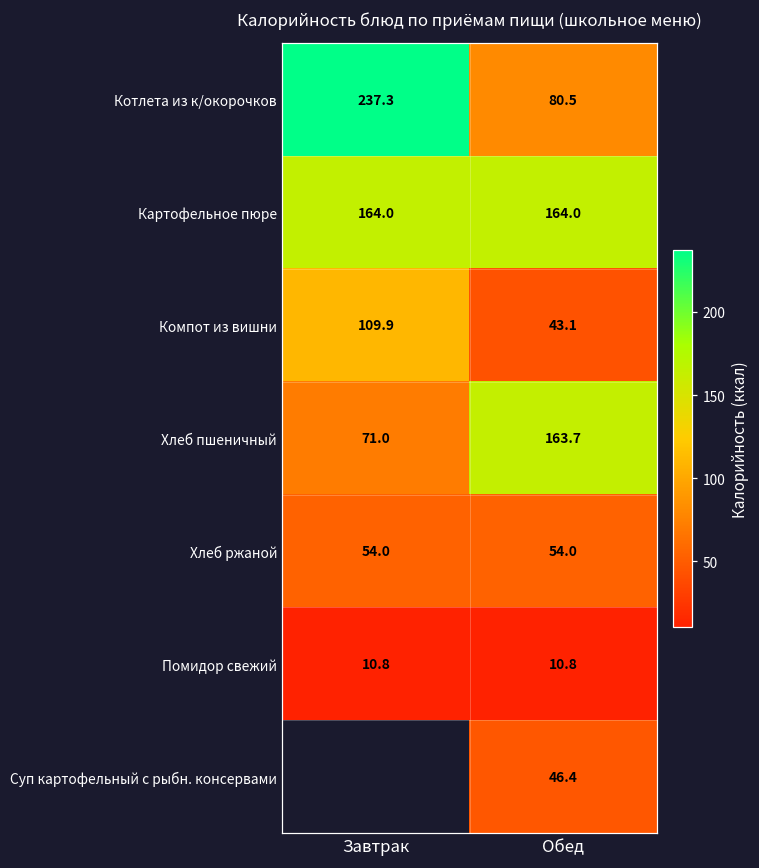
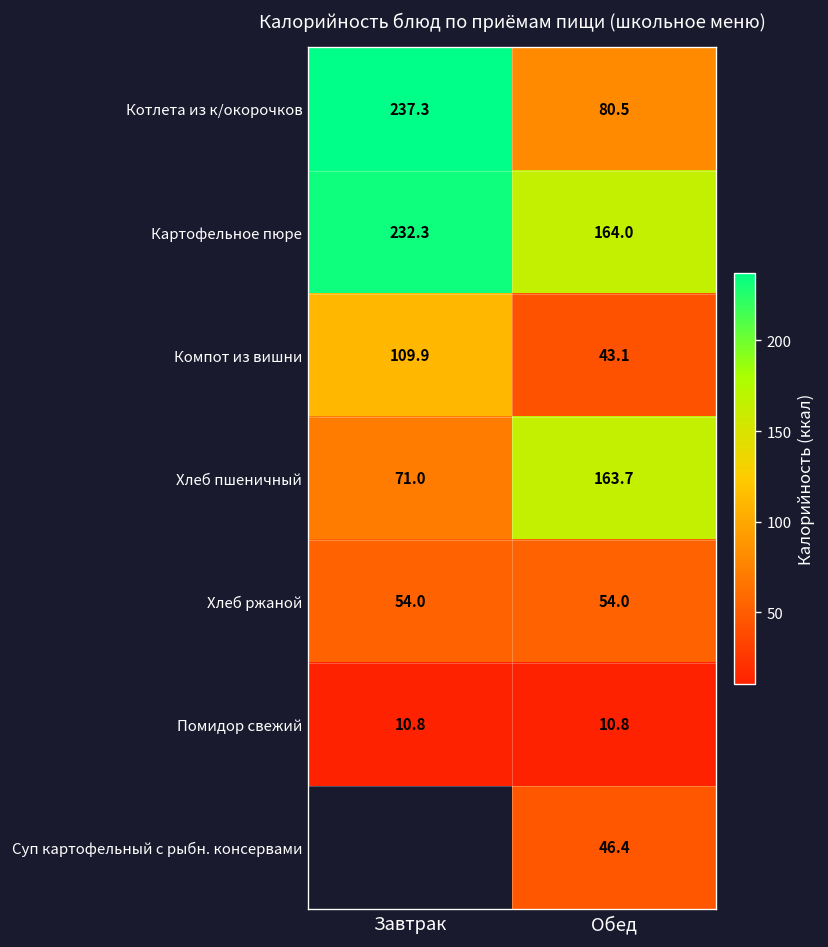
  {
    "Котлета из к/окорочков": {
      "Завтрак": 237.3,
      "Обед": 80.5
    },
    "Картофельное пюре": {
-     "Завтрак": 164.0,
+     "Завтрак": 232.3,
      "Обед": 164.0
    },
    "Компот из вишни": {
      "Завтрак": 109.9,
      "Обед": 43.1
    },
    "Хлеб пшеничный": {
      "Завтрак": 71.0,
      "Обед": 163.7
    },
    "Хлеб ржаной": {
      "Завтрак": 54.0,
      "Обед": 54.0
    },
    "Помидор свежий": {
      "Завтрак": 10.8,
      "Обед": 10.8
    },
    "Суп картофельный с рыбн. консервами": {
      "Обед": 46.4
    }
  }
